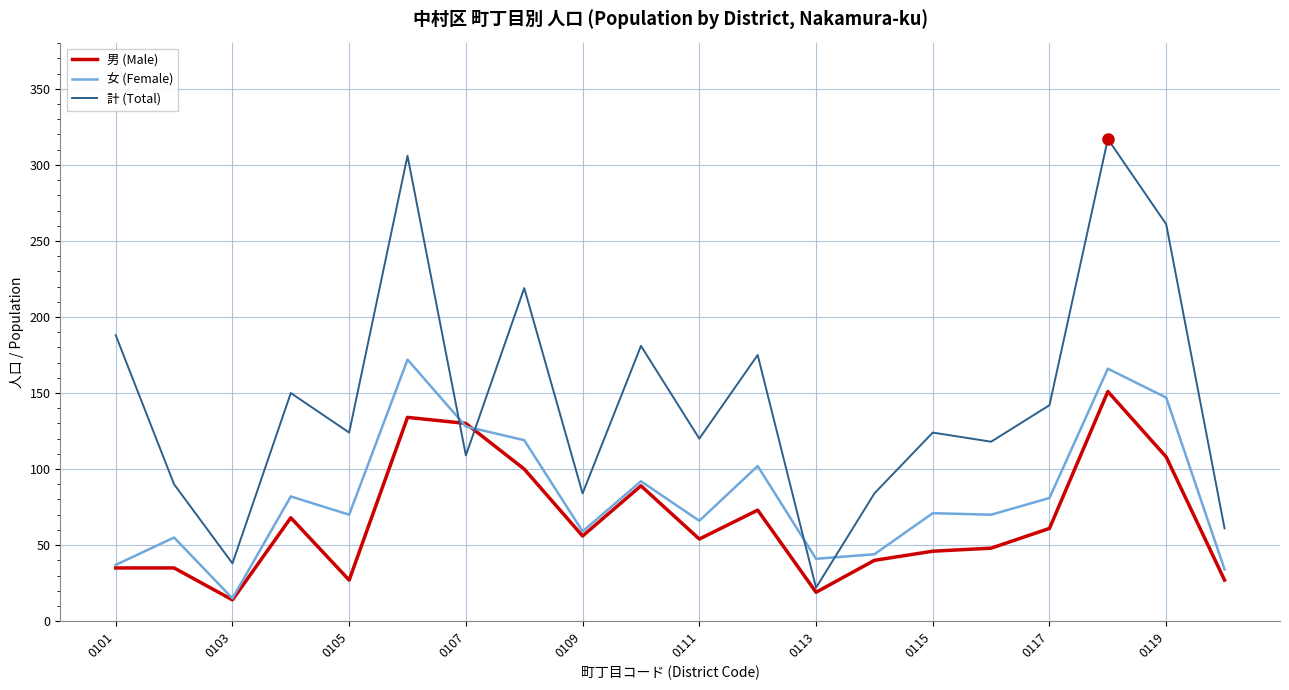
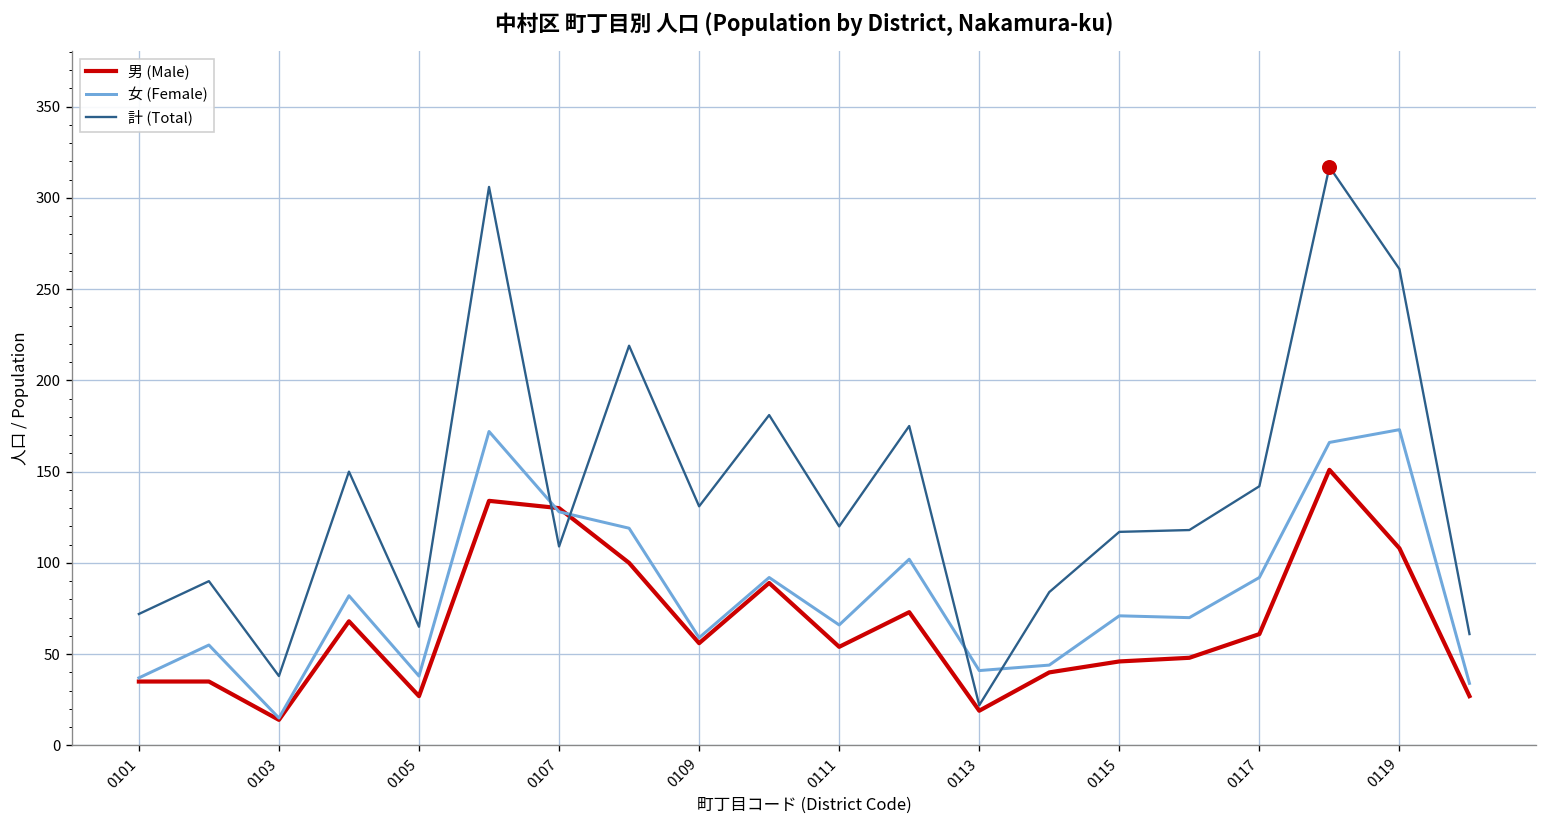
  {
    "女 (Female)": {
      "0101": 37,
-     "0105": 70,
+     "0105": 38,
      "0107": 128,
      "0109": 59,
      "0111": 66,
      "0113": 41,
      "0115": 71,
-     "0117": 81,
-     "0119": 147
+     "0117": 92,
+     "0119": 173
    },
    "計 (Total)": {
-     "0101": 188,
+     "0101": 72,
      "0103": 38,
-     "0105": 124,
+     "0105": 65,
      "0107": 109,
-     "0109": 84,
+     "0109": 131,
      "0111": 120,
      "0113": 22,
-     "0115": 124,
+     "0115": 117,
      "0117": 142,
      "0119": 261
    }
  }
